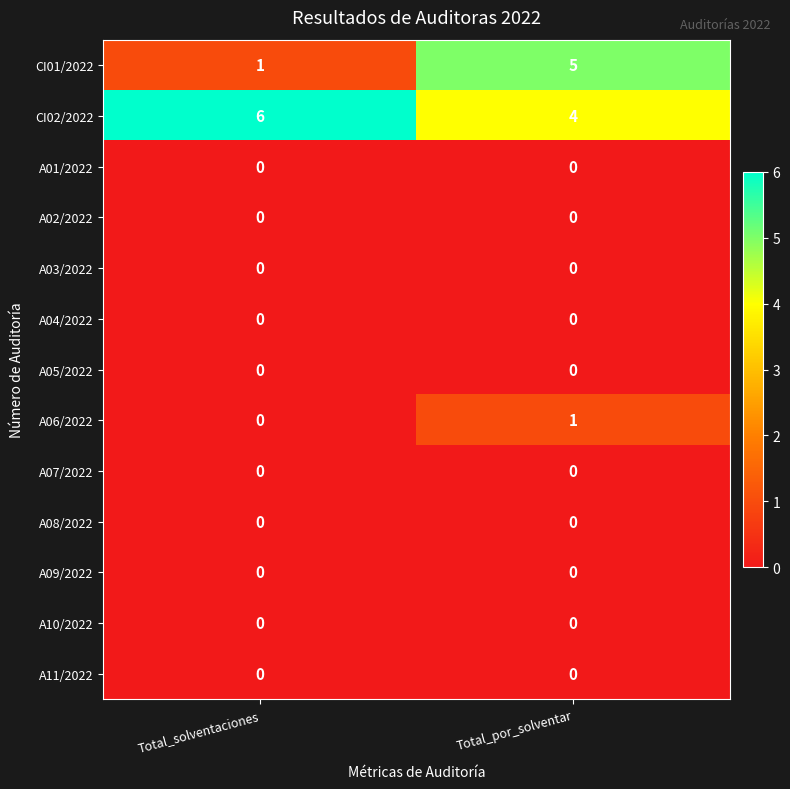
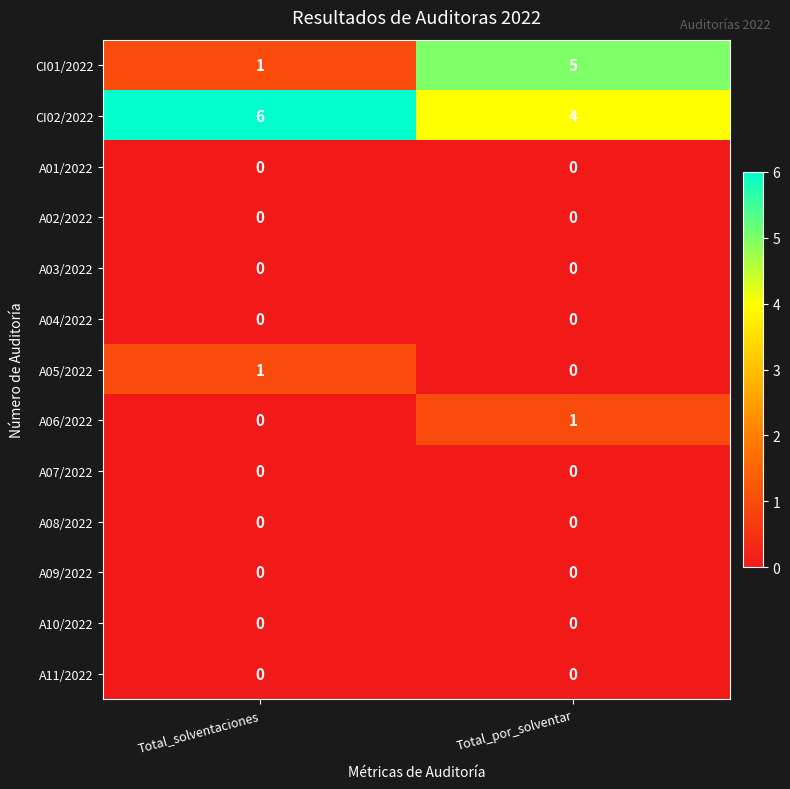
  {
    "CI01/2022": {
      "Total_solventaciones": 1,
      "Total_por_solventar": 5
    },
    "CI02/2022": {
      "Total_solventaciones": 6,
      "Total_por_solventar": 4
    },
    "A01/2022": {
      "Total_solventaciones": 0,
      "Total_por_solventar": 0
    },
    "A02/2022": {
      "Total_solventaciones": 0,
      "Total_por_solventar": 0
    },
    "A03/2022": {
      "Total_solventaciones": 0,
      "Total_por_solventar": 0
    },
    "A04/2022": {
      "Total_solventaciones": 0,
      "Total_por_solventar": 0
    },
    "A05/2022": {
-     "Total_solventaciones": 0,
+     "Total_solventaciones": 1,
      "Total_por_solventar": 0
    },
    "A06/2022": {
      "Total_solventaciones": 0,
      "Total_por_solventar": 1
    },
    "A07/2022": {
      "Total_solventaciones": 0,
      "Total_por_solventar": 0
    },
    "A08/2022": {
      "Total_solventaciones": 0,
      "Total_por_solventar": 0
    },
    "A09/2022": {
      "Total_solventaciones": 0,
      "Total_por_solventar": 0
    },
    "A10/2022": {
      "Total_solventaciones": 0,
      "Total_por_solventar": 0
    },
    "A11/2022": {
      "Total_solventaciones": 0,
      "Total_por_solventar": 0
    }
  }
